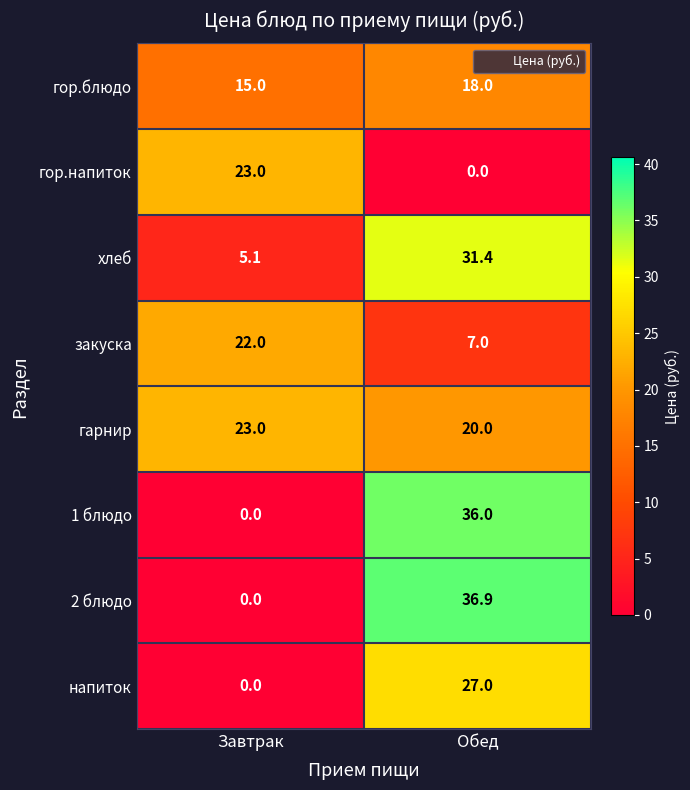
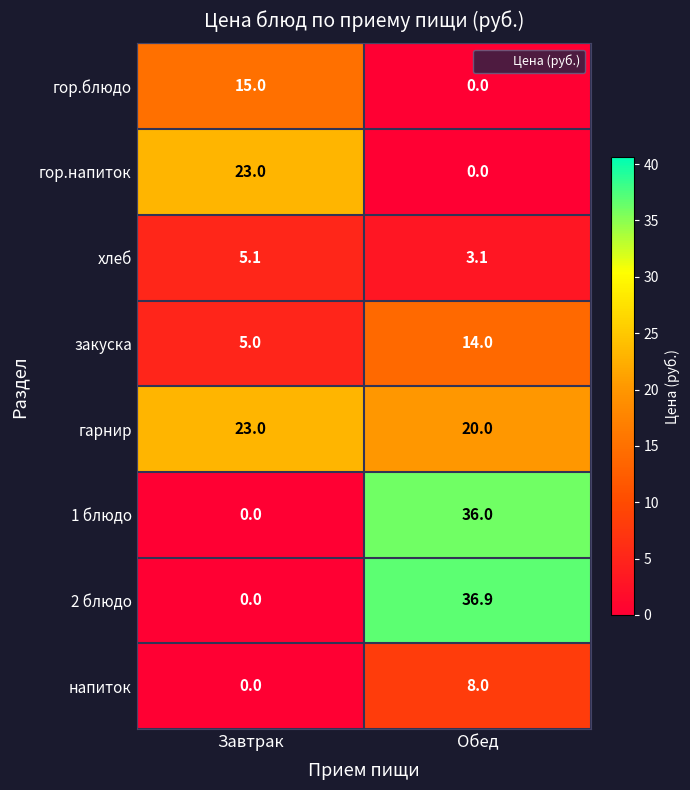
  {
    "гор.блюдо": {
      "Завтрак": 15.0,
-     "Обед": 18.0
+     "Обед": 0.0
    },
    "гор.напиток": {
      "Завтрак": 23.0,
      "Обед": 0.0
    },
    "хлеб": {
      "Завтрак": 5.1,
-     "Обед": 31.4
+     "Обед": 3.1
    },
    "закуска": {
-     "Завтрак": 22.0,
-     "Обед": 7.0
+     "Завтрак": 5.0,
+     "Обед": 14.0
    },
    "гарнир": {
      "Завтрак": 23.0,
      "Обед": 20.0
    },
    "1 блюдо": {
      "Завтрак": 0.0,
      "Обед": 36.0
    },
    "2 блюдо": {
      "Завтрак": 0.0,
      "Обед": 36.9
    },
    "напиток": {
      "Завтрак": 0.0,
-     "Обед": 27.0
+     "Обед": 8.0
    }
  }
